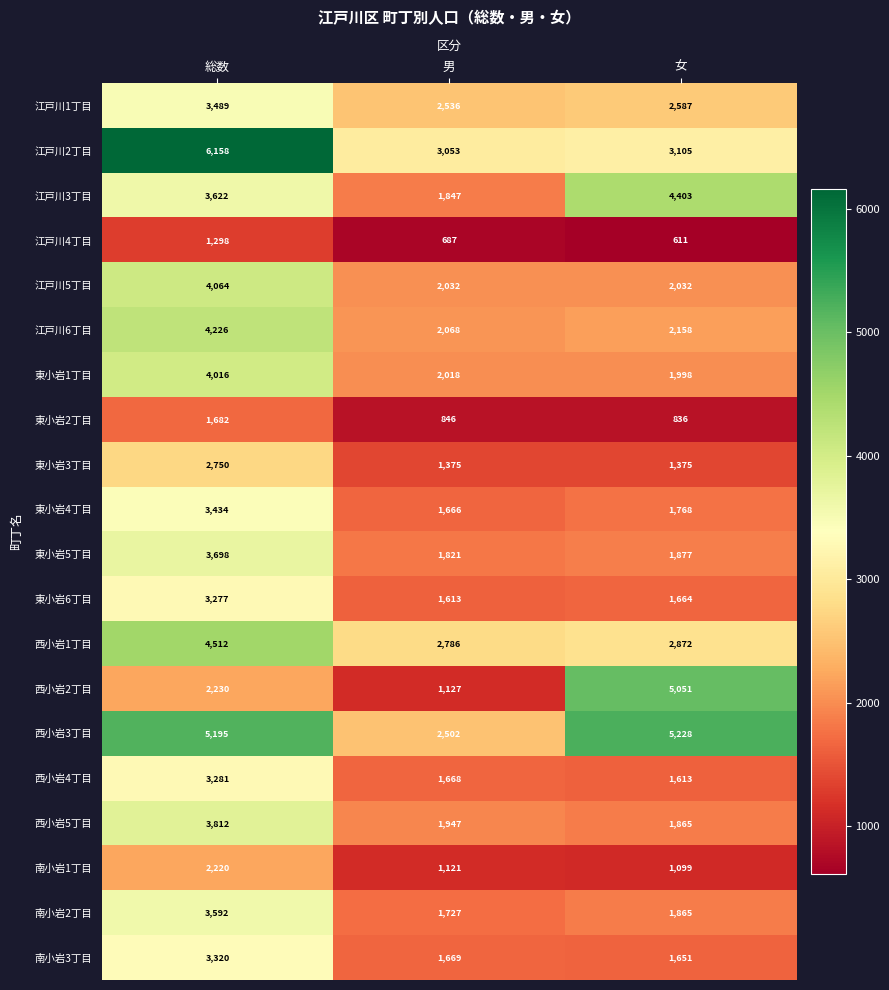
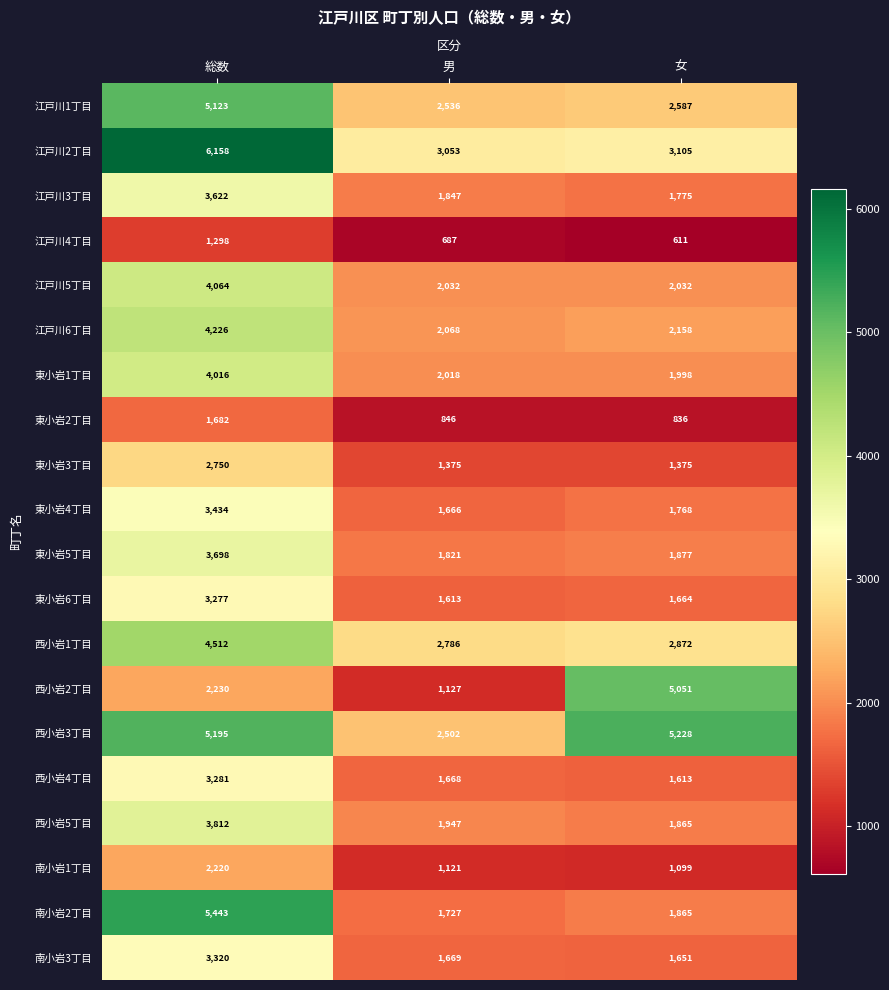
  {
    "江戸川1丁目": {
-     "総数": "3,489",
+     "総数": "5,123",
      "男": "2,536",
      "女": "2,587"
    },
    "江戸川2丁目": {
      "総数": "6,158",
      "男": "3,053",
      "女": "3,105"
    },
    "江戸川3丁目": {
      "総数": "3,622",
      "男": "1,847",
-     "女": "4,403"
+     "女": "1,775"
    },
    "江戸川4丁目": {
      "総数": "1,298",
      "男": "687",
      "女": "611"
    },
    "江戸川5丁目": {
      "総数": "4,064",
      "男": "2,032",
      "女": "2,032"
    },
    "江戸川6丁目": {
      "総数": "4,226",
      "男": "2,068",
      "女": "2,158"
    },
    "東小岩1丁目": {
      "総数": "4,016",
      "男": "2,018",
      "女": "1,998"
    },
    "東小岩2丁目": {
      "総数": "1,682",
      "男": "846",
      "女": "836"
    },
    "東小岩3丁目": {
      "総数": "2,750",
      "男": "1,375",
      "女": "1,375"
    },
    "東小岩4丁目": {
      "総数": "3,434",
      "男": "1,666",
      "女": "1,768"
    },
    "東小岩5丁目": {
      "総数": "3,698",
      "男": "1,821",
      "女": "1,877"
    },
    "東小岩6丁目": {
      "総数": "3,277",
      "男": "1,613",
      "女": "1,664"
    },
    "西小岩1丁目": {
      "総数": "4,512",
      "男": "2,786",
      "女": "2,872"
    },
    "西小岩2丁目": {
      "総数": "2,230",
      "男": "1,127",
      "女": "5,051"
    },
    "西小岩3丁目": {
      "総数": "5,195",
      "男": "2,502",
      "女": "5,228"
    },
    "西小岩4丁目": {
      "総数": "3,281",
      "男": "1,668",
      "女": "1,613"
    },
    "西小岩5丁目": {
      "総数": "3,812",
      "男": "1,947",
      "女": "1,865"
    },
    "南小岩1丁目": {
      "総数": "2,220",
      "男": "1,121",
      "女": "1,099"
    },
    "南小岩2丁目": {
-     "総数": "3,592",
+     "総数": "5,443",
      "男": "1,727",
      "女": "1,865"
    },
    "南小岩3丁目": {
      "総数": "3,320",
      "男": "1,669",
      "女": "1,651"
    }
  }
